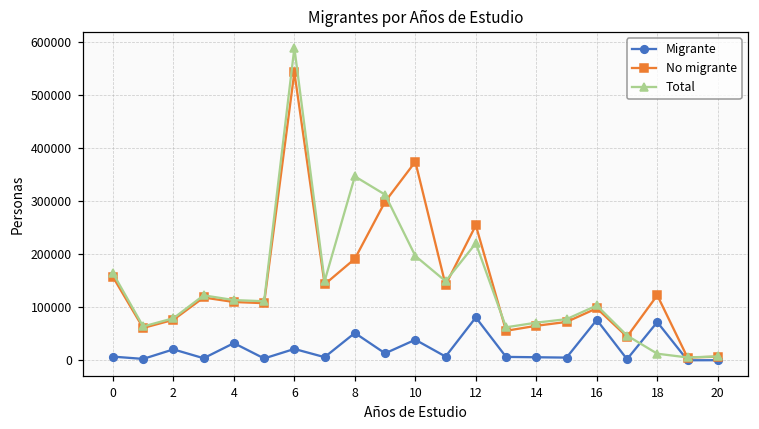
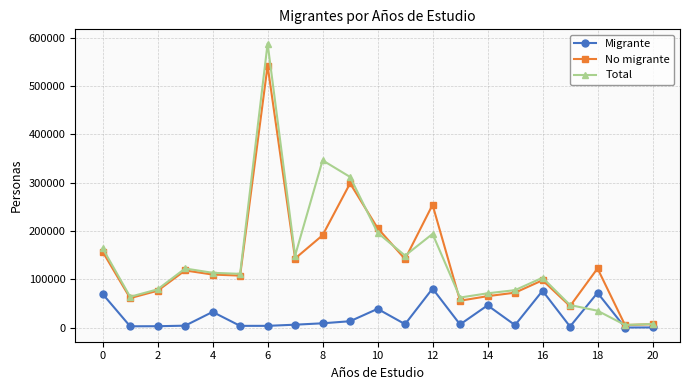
  {
    "Migrante": {
-     "0": 10000,
-     "2": 20000,
+     "0": 70000,
+     "2": 0,
      "4": 30000,
-     "6": 20000,
-     "8": 50000,
+     "6": 0,
+     "8": 10000,
      "10": 40000,
      "12": 80000,
-     "14": 10000,
+     "14": 50000,
      "16": 80000,
      "18": 70000,
      "20": 0
    },
    "No migrante": {
      "0": 160000,
      "6": 540000,
      "8": 190000,
-     "10": 370000,
+     "10": 210000,
      "12": 250000,
      "14": 70000,
      "16": 100000,
      "18": 120000
    },
    "Total": {
      "0": 160000,
      "6": 590000,
      "8": 350000,
      "10": 200000,
-     "12": 220000,
+     "12": 190000,
      "14": 70000,
      "16": 100000,
-     "18": 10000
+     "18": 30000
    }
  }
